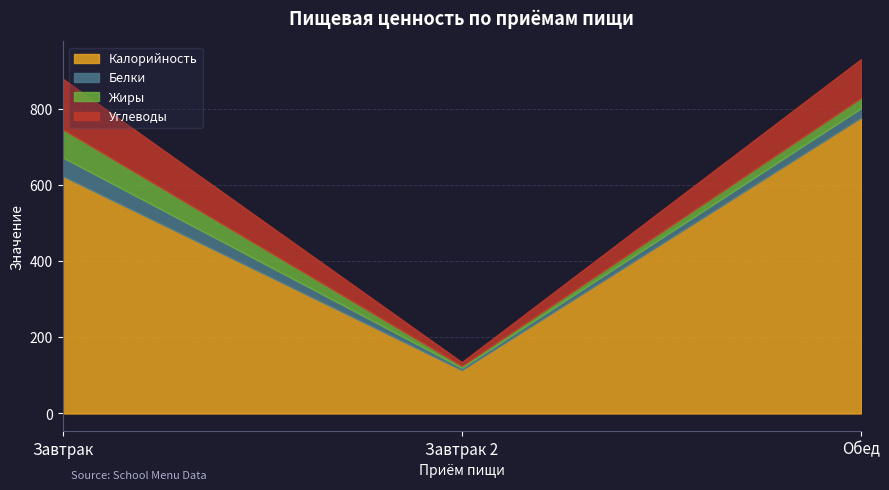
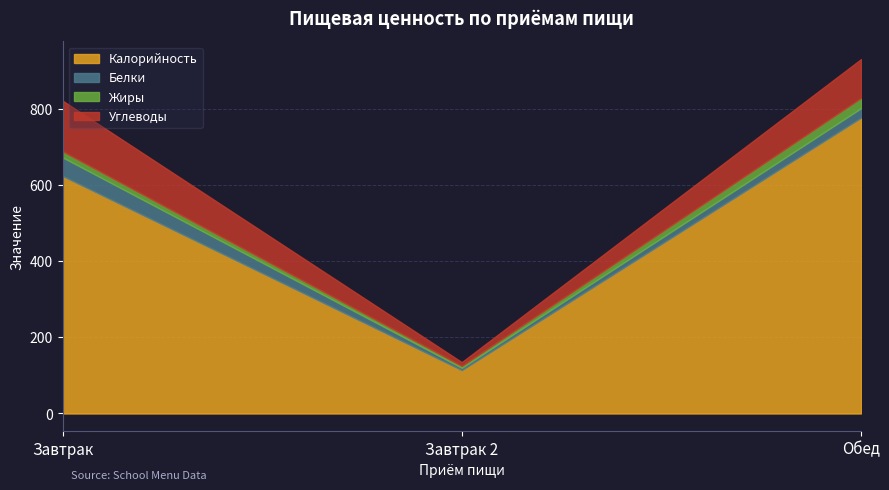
  {
    "Калорийность": {
      "Завтрак": 620,
      "Обед": 780
    },
    "Белки": {
      "Завтрак": 50,
      "Обед": 30
    },
    "Жиры": {
-     "Завтрак": 70,
+     "Завтрак": 20,
      "Обед": 30
    },
    "Углеводы": {
      "Завтрак": 130,
      "Завтрак 2": 10,
      "Обед": 100
    }
  }
